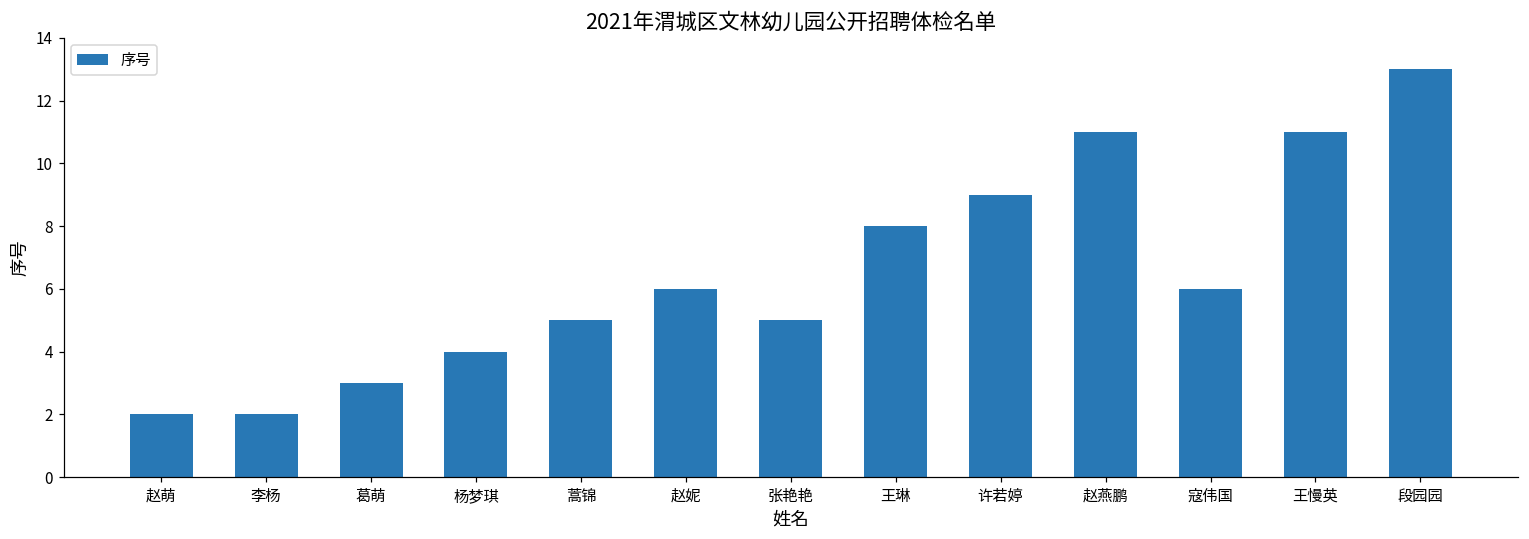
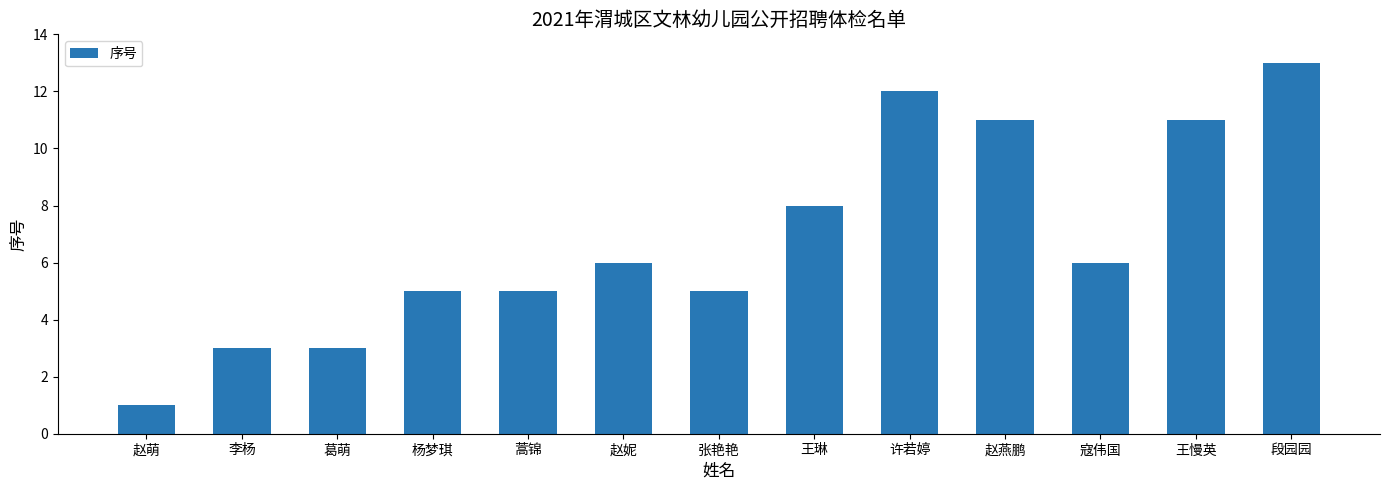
  {
-   "赵萌": 2,
-   "李杨": 2,
+   "赵萌": 1,
+   "李杨": 3,
    "葛萌": 3,
-   "杨梦琪": 4,
+   "杨梦琪": 5,
    "蒿锦": 5,
    "赵妮": 6,
    "张艳艳": 5,
    "王琳": 8,
-   "许若婷": 9,
+   "许若婷": 12,
    "赵燕鹏": 11,
    "寇伟国": 6,
    "王慢英": 11,
    "段园园": 13
  }
